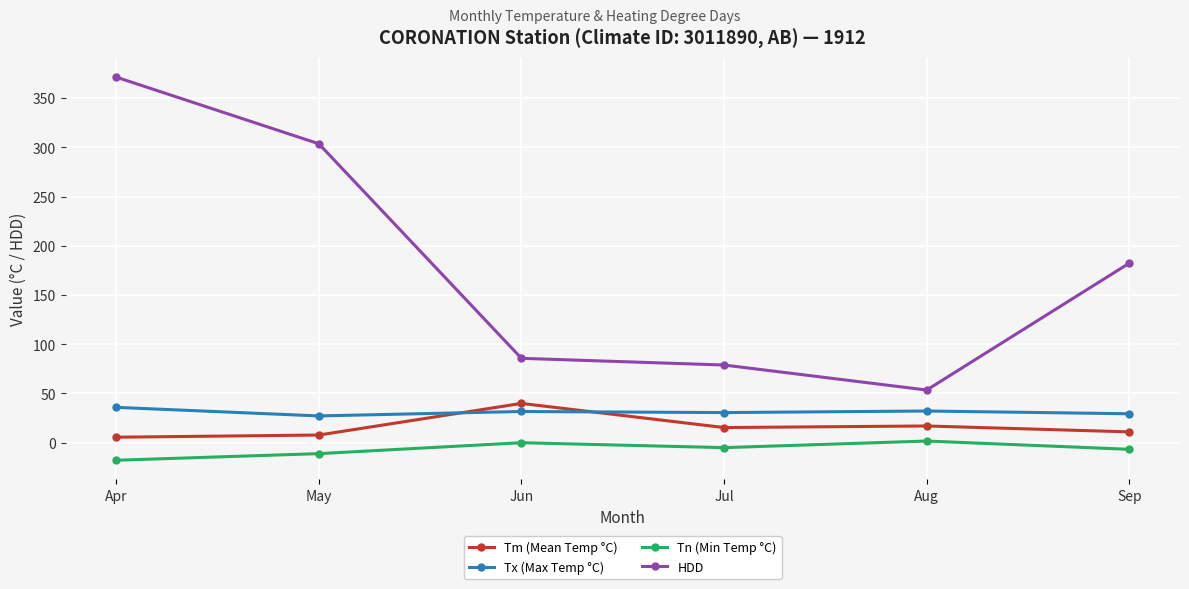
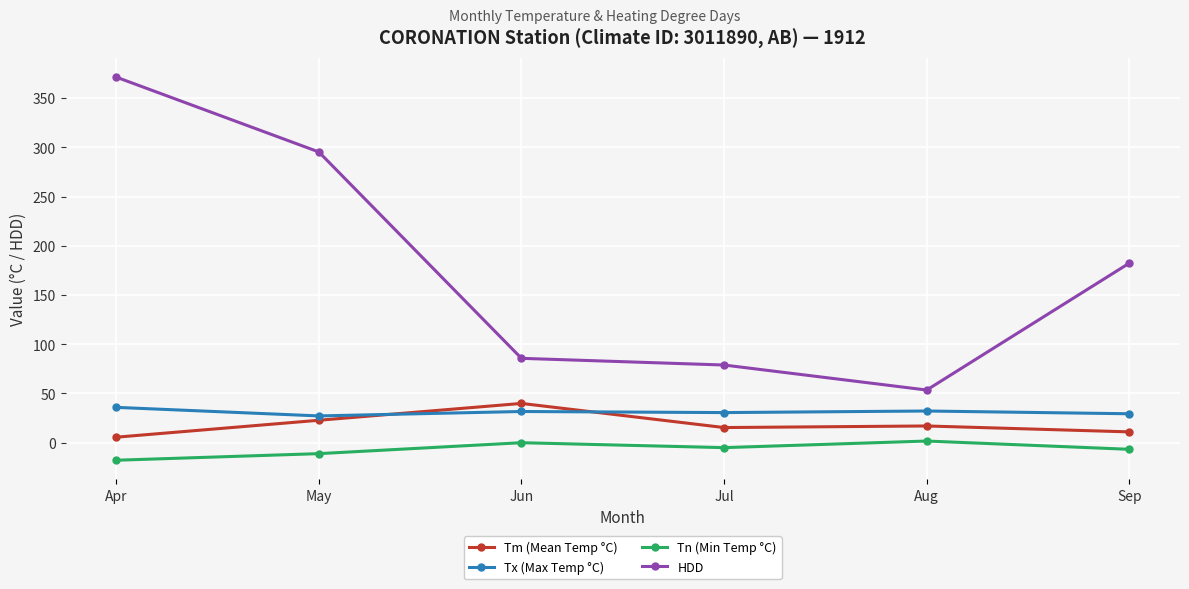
  {
    "Tm (Mean Temp °C)": {
      "Apr": 10,
-     "May": 10,
+     "May": 20,
      "Jun": 40,
      "Jul": 20,
      "Aug": 20,
      "Sep": 10
    },
    "Tx (Max Temp °C)": {
      "Apr": 40,
      "May": 30,
      "Jun": 30,
      "Jul": 30,
      "Aug": 30,
      "Sep": 30
    },
    "Tn (Min Temp °C)": {
      "Apr": -20,
      "May": -10,
      "Jun": 0,
      "Jul": -10,
      "Aug": 0,
      "Sep": -10
    },
    "HDD": {
      "Apr": 370,
-     "May": 304,
+     "May": 295,
      "Jun": 90,
      "Jul": 80,
      "Aug": 50,
      "Sep": 180
    }
  }
